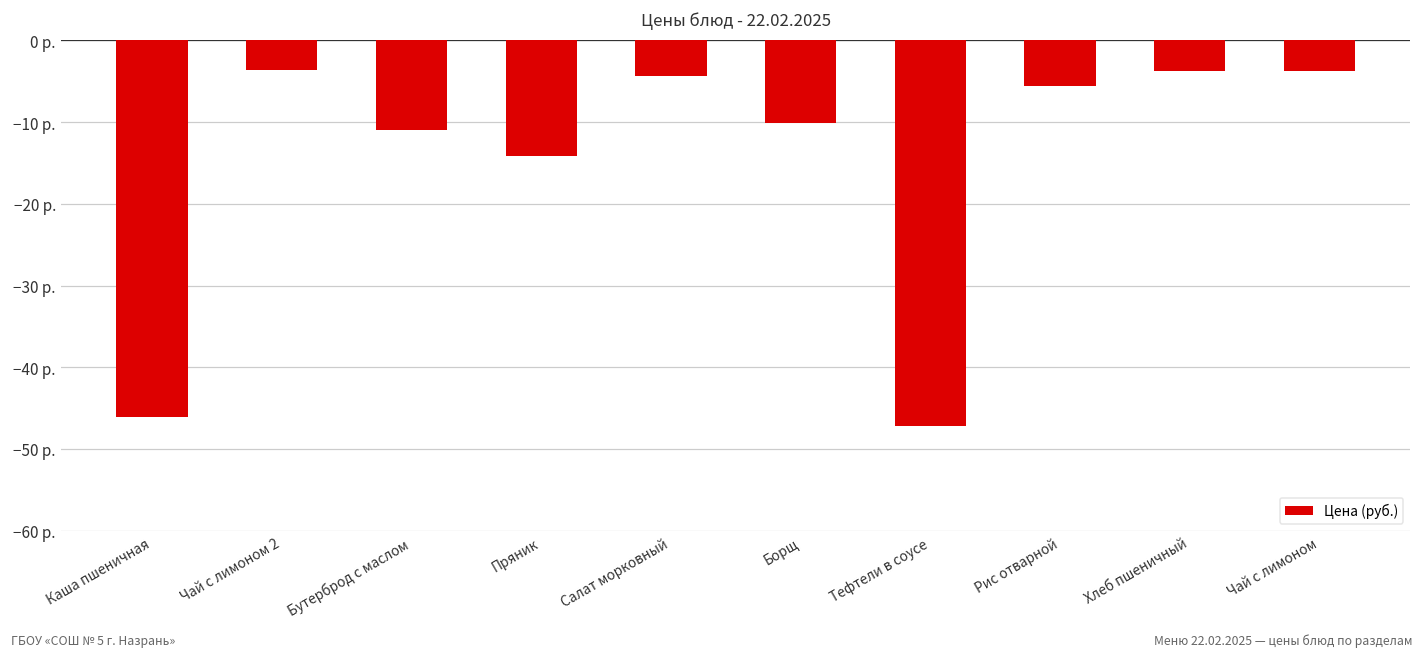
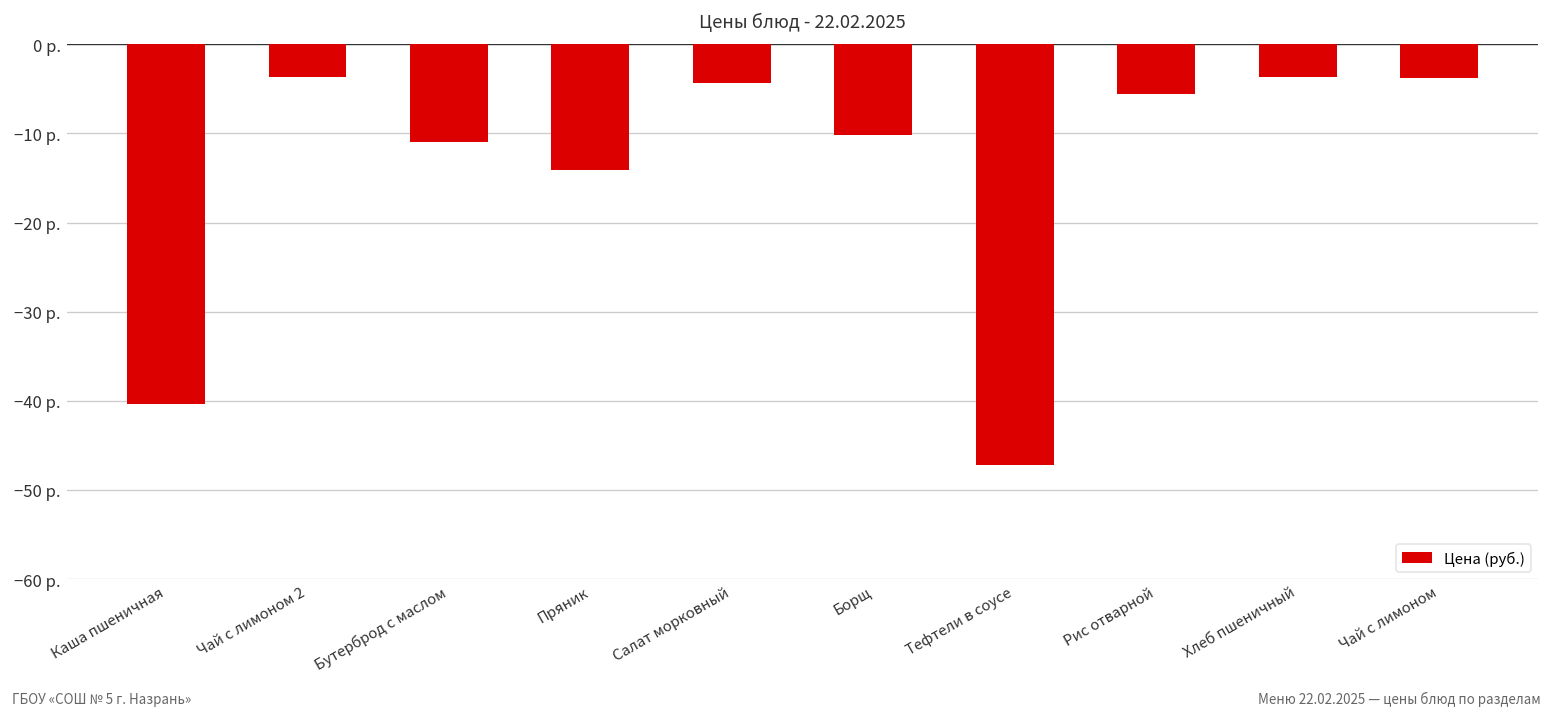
  {
-   "Каша пшеничная": "-46 р.",
+   "Каша пшеничная": "-40 р.",
    "Чай с лимоном 2": "-4 р.",
    "Бутерброд с маслом": "-11 р.",
    "Пряник": "-14 р.",
    "Салат морковный": "-4 р.",
    "Борщ": "-10 р.",
    "Тефтели в соусе": "-47 р.",
    "Рис отварной": "-6 р.",
    "Хлеб пшеничный": "-4 р.",
    "Чай с лимоном": "-4 р."
  }
